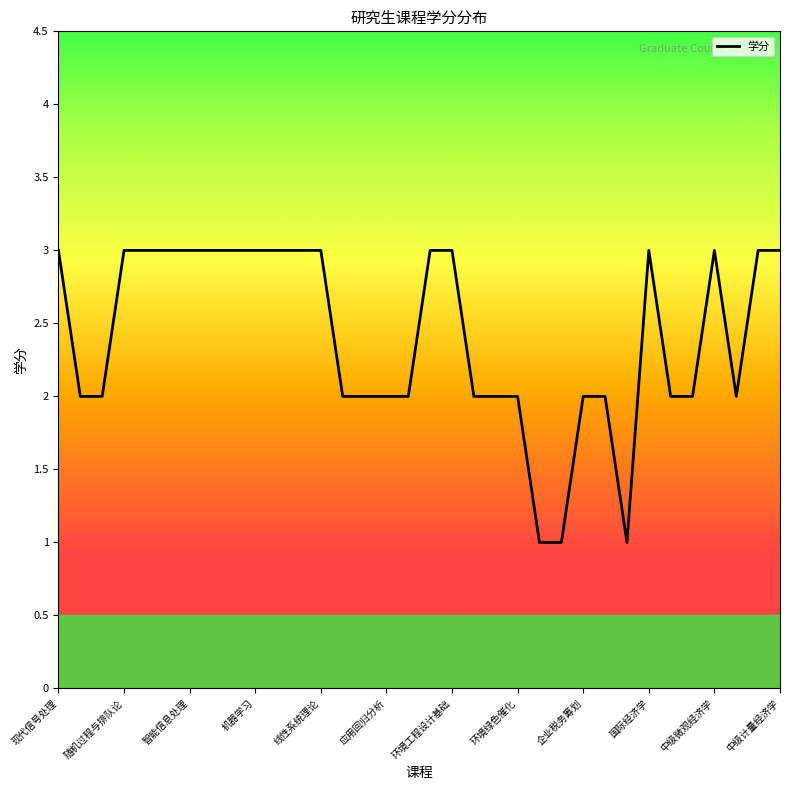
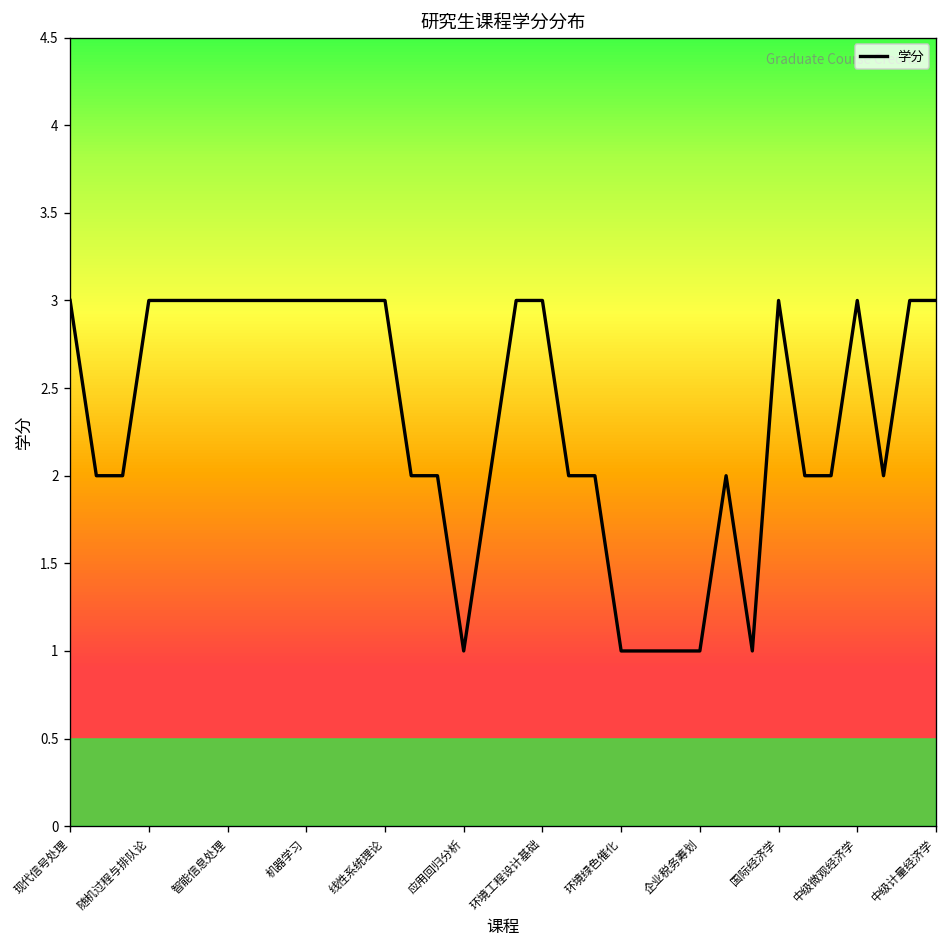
  {
    "现代信号处理": 3,
    "随机过程与排队论": 3,
    "智能信息处理": 3,
    "机器学习": 3,
    "线性系统理论": 3,
-   "应用回归分析": 2,
+   "应用回归分析": 1,
    "环境工程设计基础": 3,
-   "环境绿色催化": 2,
-   "企业税务筹划": 2,
+   "环境绿色催化": 1,
+   "企业税务筹划": 1,
    "国际经济学": 3,
    "中级微观经济学": 3,
    "中级计量经济学": 3
  }
